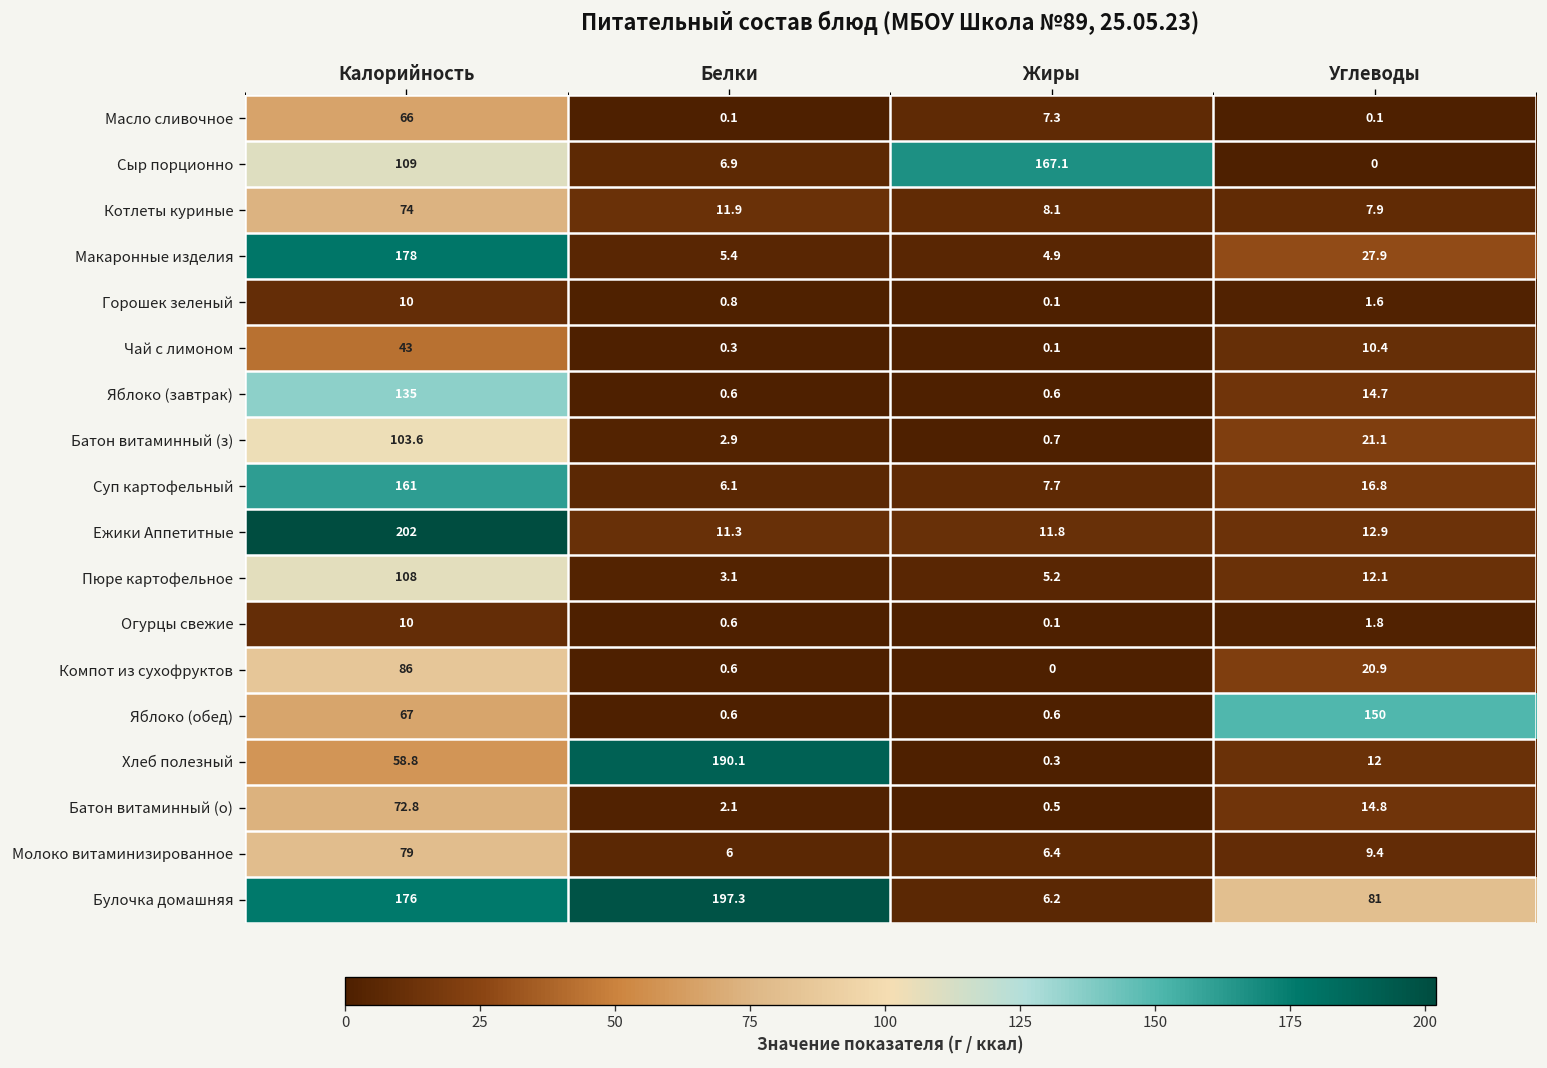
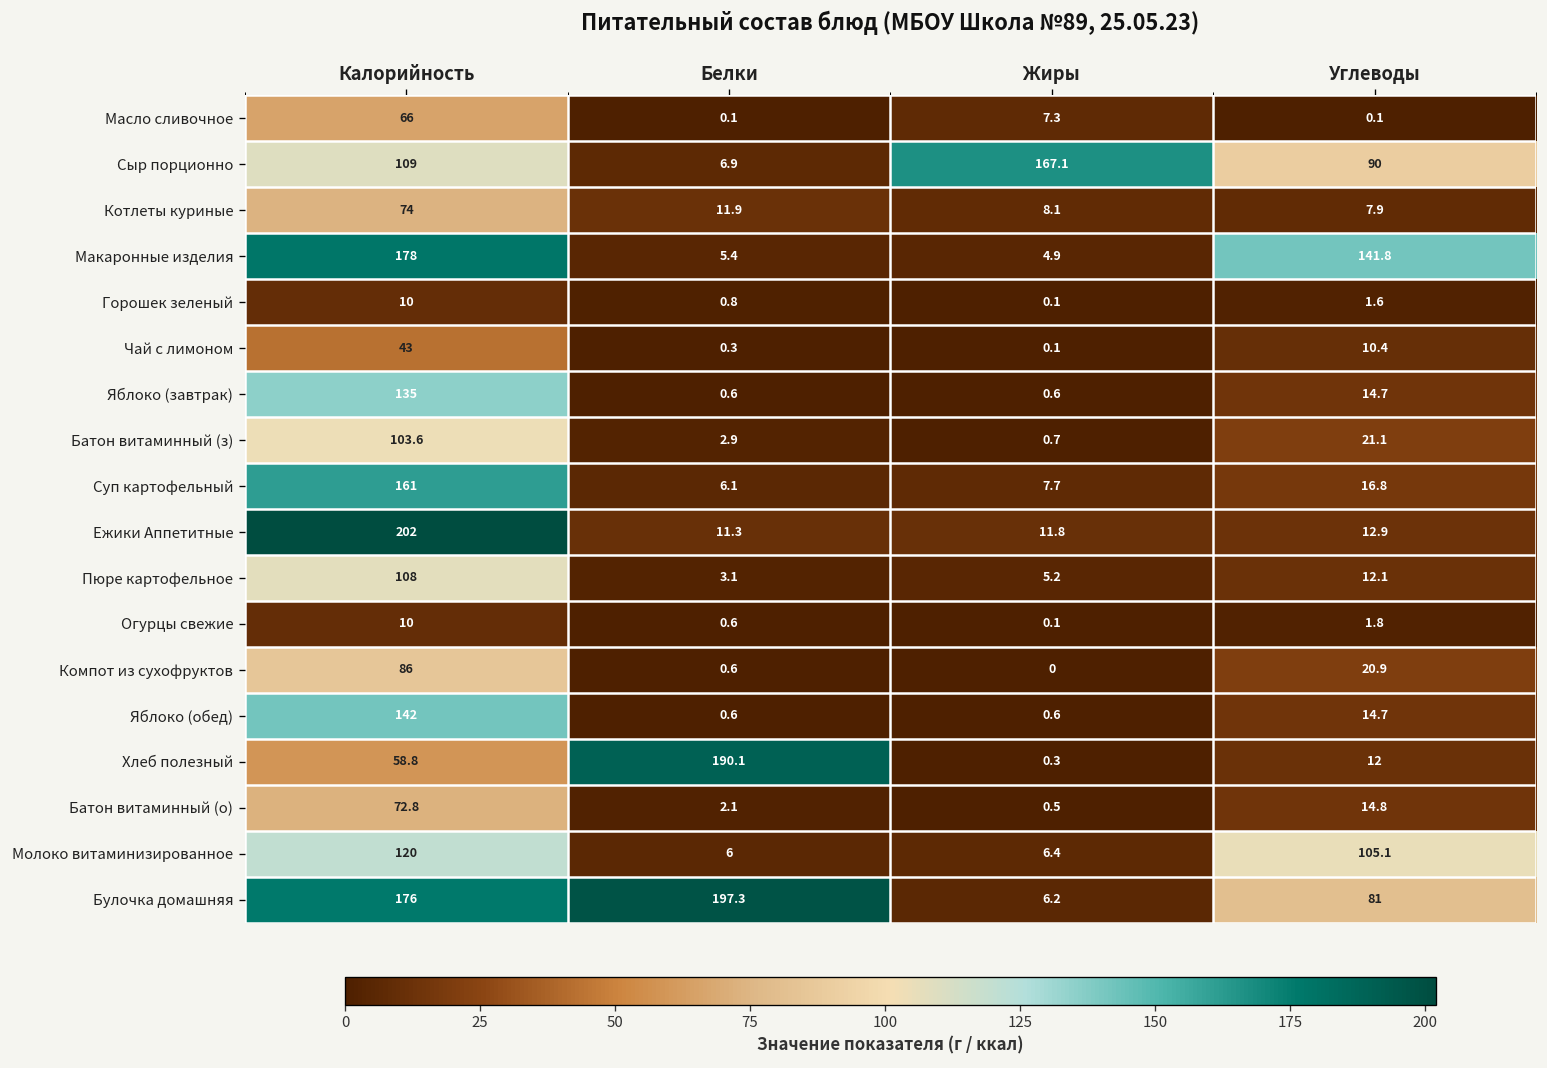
  {
    "Масло сливочное": {
      "Калорийность": 66,
      "Белки": 0.1,
      "Жиры": 7.3,
      "Углеводы": 0.1
    },
    "Сыр порционно": {
      "Калорийность": 109,
      "Белки": 6.9,
      "Жиры": 167.1,
-     "Углеводы": 0
+     "Углеводы": 90
    },
    "Котлеты куриные": {
      "Калорийность": 74,
      "Белки": 11.9,
      "Жиры": 8.1,
      "Углеводы": 7.9
    },
    "Макаронные изделия": {
      "Калорийность": 178,
      "Белки": 5.4,
      "Жиры": 4.9,
-     "Углеводы": 27.9
+     "Углеводы": 141.8
    },
    "Горошек зеленый": {
      "Калорийность": 10,
      "Белки": 0.8,
      "Жиры": 0.1,
      "Углеводы": 1.6
    },
    "Чай с лимоном": {
      "Калорийность": 43,
      "Белки": 0.3,
      "Жиры": 0.1,
      "Углеводы": 10.4
    },
    "Яблоко (завтрак)": {
      "Калорийность": 135,
      "Белки": 0.6,
      "Жиры": 0.6,
      "Углеводы": 14.7
    },
    "Батон витаминный (з)": {
      "Калорийность": 103.6,
      "Белки": 2.9,
      "Жиры": 0.7,
      "Углеводы": 21.1
    },
    "Суп картофельный": {
      "Калорийность": 161,
      "Белки": 6.1,
      "Жиры": 7.7,
      "Углеводы": 16.8
    },
    "Ежики Аппетитные": {
      "Калорийность": 202,
      "Белки": 11.3,
      "Жиры": 11.8,
      "Углеводы": 12.9
    },
    "Пюре картофельное": {
      "Калорийность": 108,
      "Белки": 3.1,
      "Жиры": 5.2,
      "Углеводы": 12.1
    },
    "Огурцы свежие": {
      "Калорийность": 10,
      "Белки": 0.6,
      "Жиры": 0.1,
      "Углеводы": 1.8
    },
    "Компот из сухофруктов": {
      "Калорийность": 86,
      "Белки": 0.6,
      "Жиры": 0,
      "Углеводы": 20.9
    },
    "Яблоко (обед)": {
-     "Калорийность": 67,
+     "Калорийность": 142,
      "Белки": 0.6,
      "Жиры": 0.6,
-     "Углеводы": 150
+     "Углеводы": 14.7
    },
    "Хлеб полезный": {
      "Калорийность": 58.8,
      "Белки": 190.1,
      "Жиры": 0.3,
      "Углеводы": 12
    },
    "Батон витаминный (о)": {
      "Калорийность": 72.8,
      "Белки": 2.1,
      "Жиры": 0.5,
      "Углеводы": 14.8
    },
    "Молоко витаминизированное": {
-     "Калорийность": 79,
+     "Калорийность": 120,
      "Белки": 6,
      "Жиры": 6.4,
-     "Углеводы": 9.4
+     "Углеводы": 105.1
    },
    "Булочка домашняя": {
      "Калорийность": 176,
      "Белки": 197.3,
      "Жиры": 6.2,
      "Углеводы": 81
    }
  }
